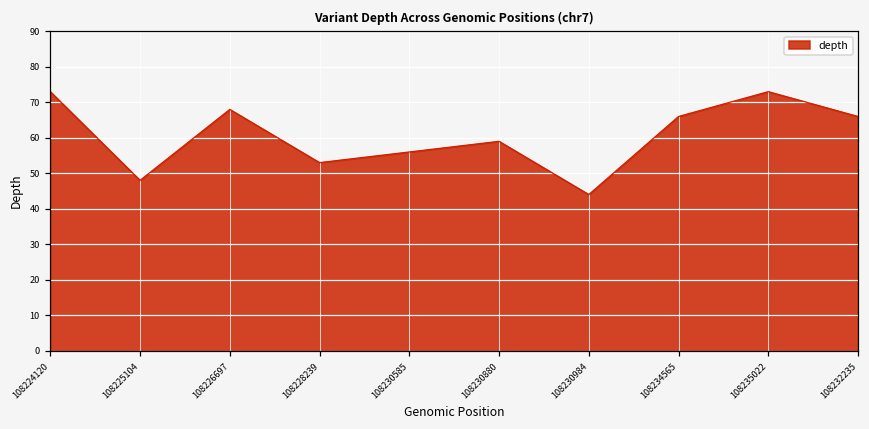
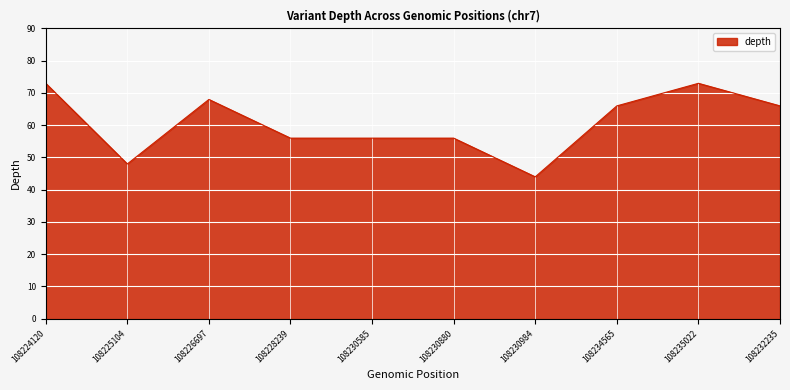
  {
    "108224120": 73,
    "108225104": 48,
    "108226697": 68,
-   "108228239": 53,
+   "108228239": 56,
    "108230585": 56,
-   "108230880": 59,
+   "108230880": 56,
    "108230984": 44,
    "108234565": 66,
    "108235022": 73,
    "108232235": 66
  }
